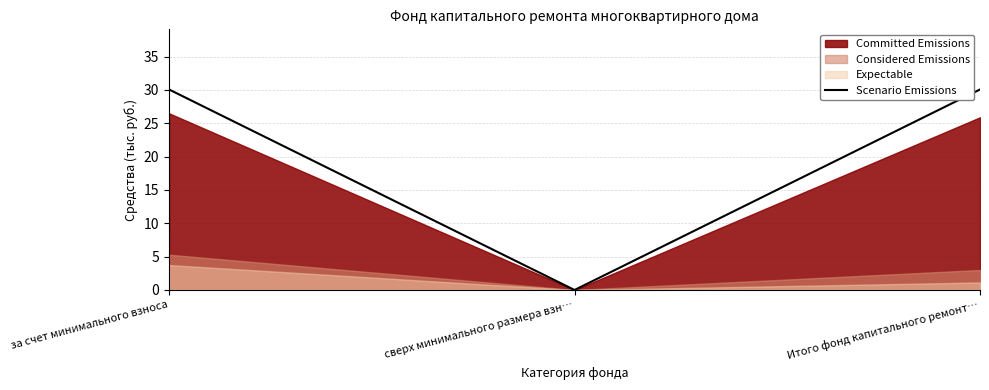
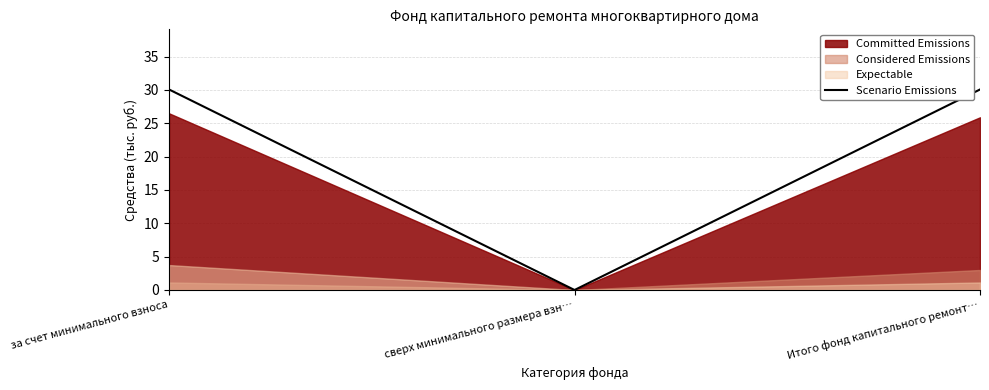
  {
    "Scenario Emissions": {
      "за счет минимального взноса": 30,
      "Итого фонд капитального ремонт…": 30
    },
    "Committed Emissions": {
      "за счет минимального взноса": 26,
      "Итого фонд капитального ремонт…": 26
    },
    "Considered Emissions": {
-     "за счет минимального взноса": 5,
+     "за счет минимального взноса": 1,
      "Итого фонд капитального ремонт…": 3
    },
    "Expectable": {
      "за счет минимального взноса": 4,
      "Итого фонд капитального ремонт…": 1
    }
  }
